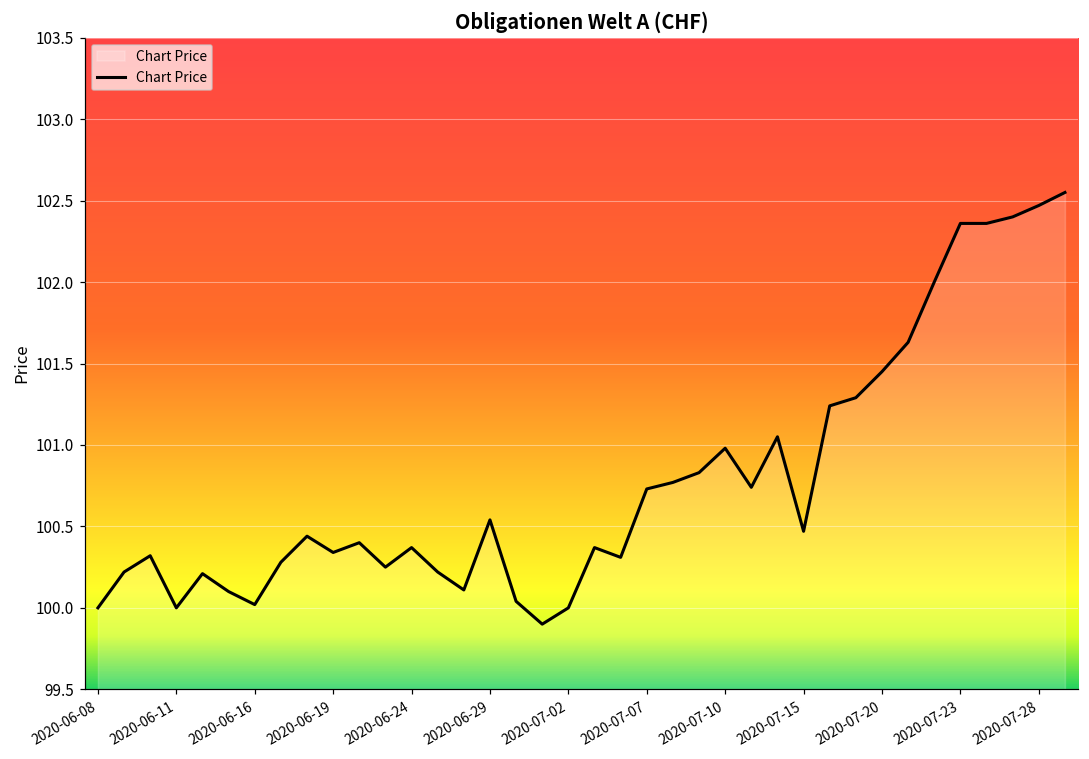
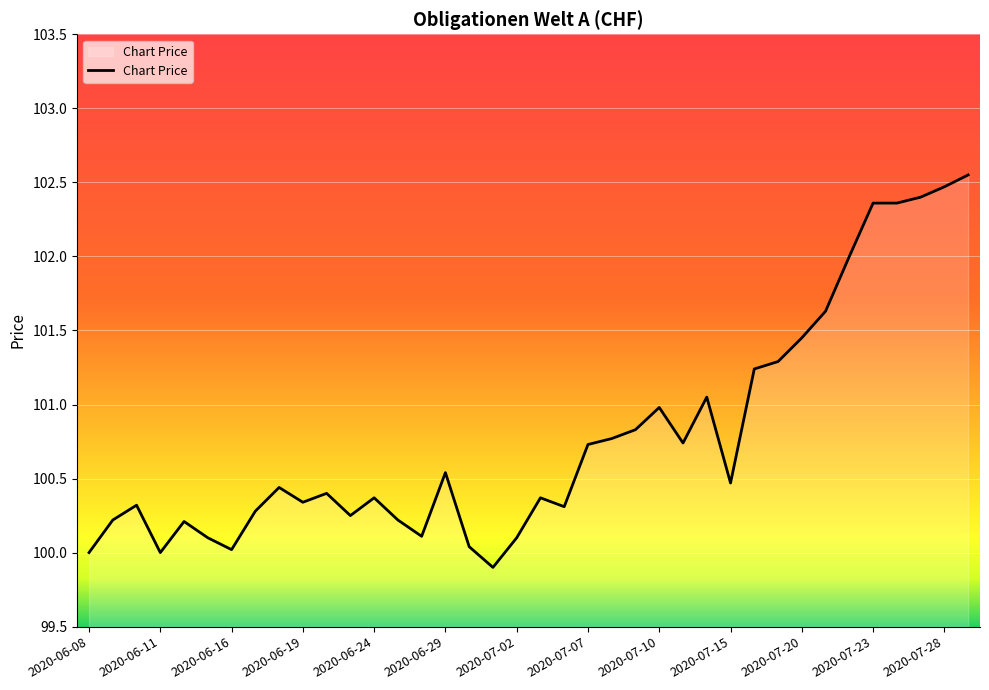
  {
    "2020-06-08": 100.0,
    "2020-06-11": 100.0,
    "2020-06-16": 100.02,
    "2020-06-19": 100.34,
    "2020-06-24": 100.37,
    "2020-06-29": 100.54,
-   "2020-07-02": 100.0,
+   "2020-07-02": 100.1,
    "2020-07-07": 100.73,
    "2020-07-10": 100.98,
    "2020-07-15": 100.47,
    "2020-07-20": 101.45,
    "2020-07-23": 102.36,
    "2020-07-28": 102.47
  }
